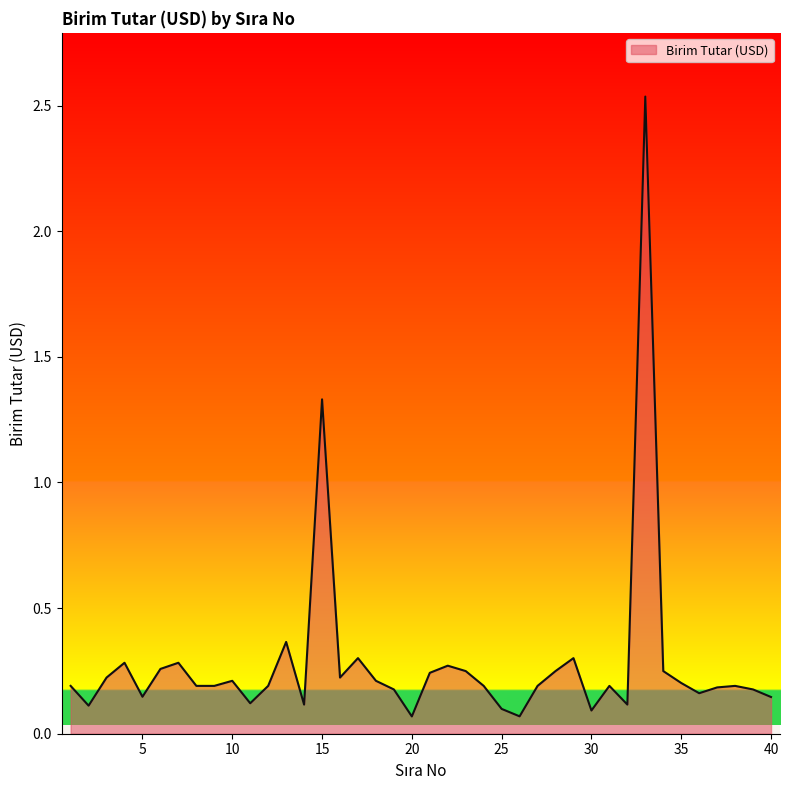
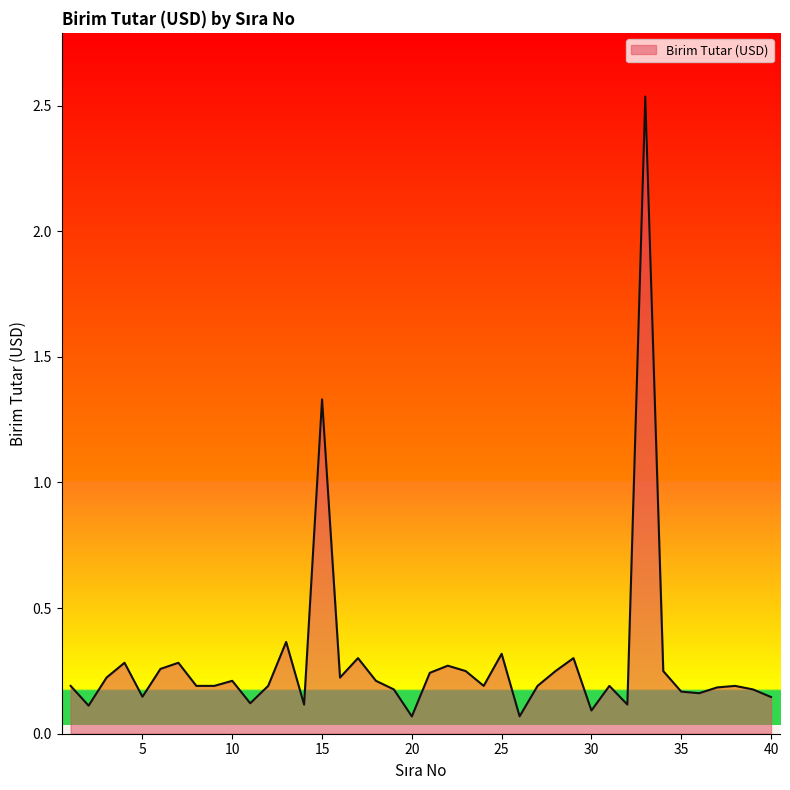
  {
    "5": 0.15,
    "10": 0.21,
    "15": 1.33,
    "20": 0.07,
-   "25": 0.10,
+   "25": 0.32,
    "30": 0.09,
-   "35": 0.20,
+   "35": 0.17,
    "40": 0.15
  }
